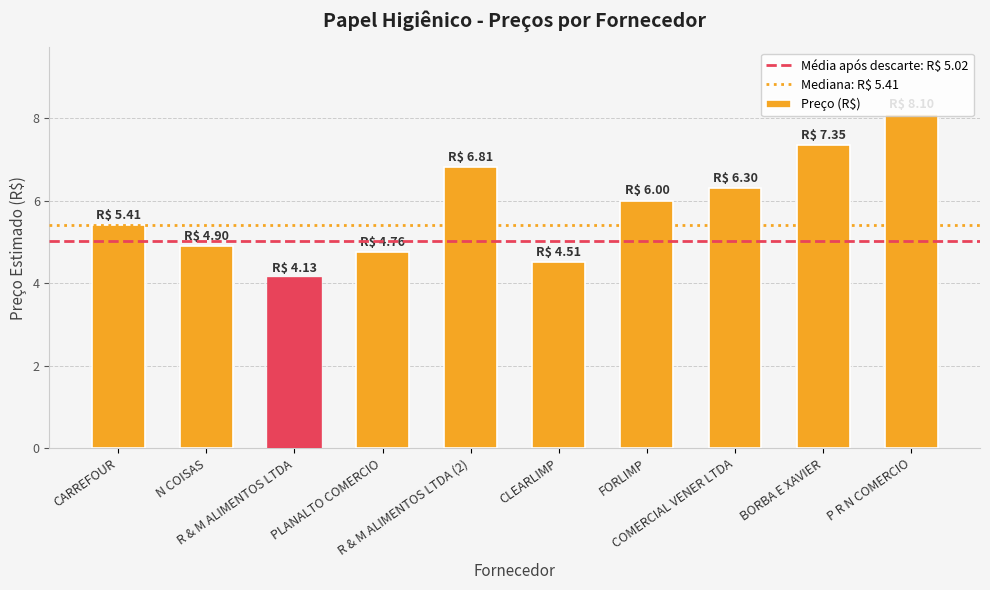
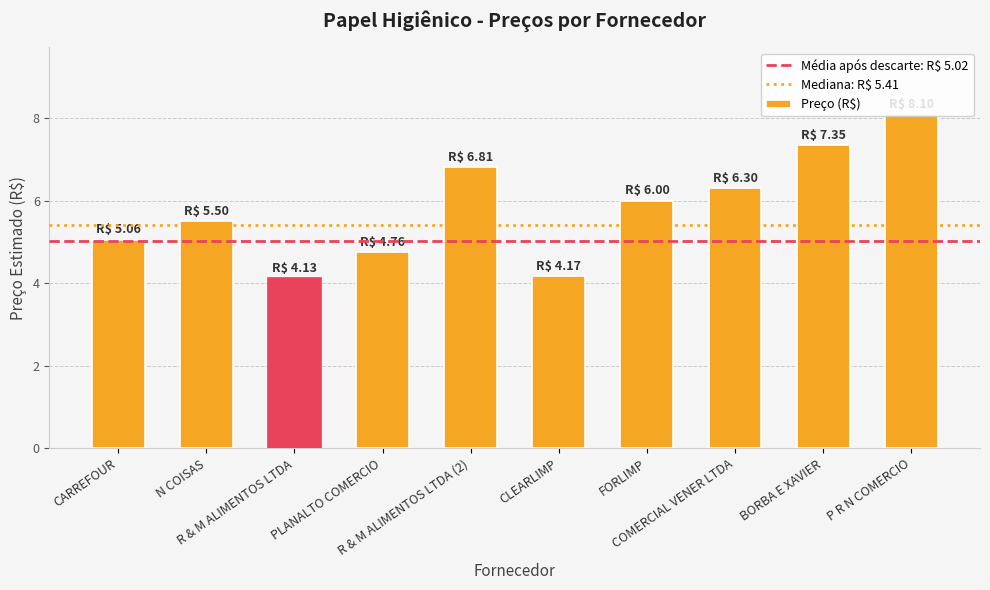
  {
-   "CARREFOUR": 5.41,
-   "N COISAS": 4.90,
+   "CARREFOUR": 5.06,
+   "N COISAS": 5.50,
    "R & M ALIMENTOS LTDA": 4.13,
    "PLANALTO COMERCIO": 4.76,
    "R & M ALIMENTOS LTDA (2)": 6.81,
-   "CLEARLIMP": 4.51,
+   "CLEARLIMP": 4.17,
    "FORLIMP": 6.00,
    "COMERCIAL VENER LTDA": 6.30,
    "BORBA E XAVIER": 7.35
  }
